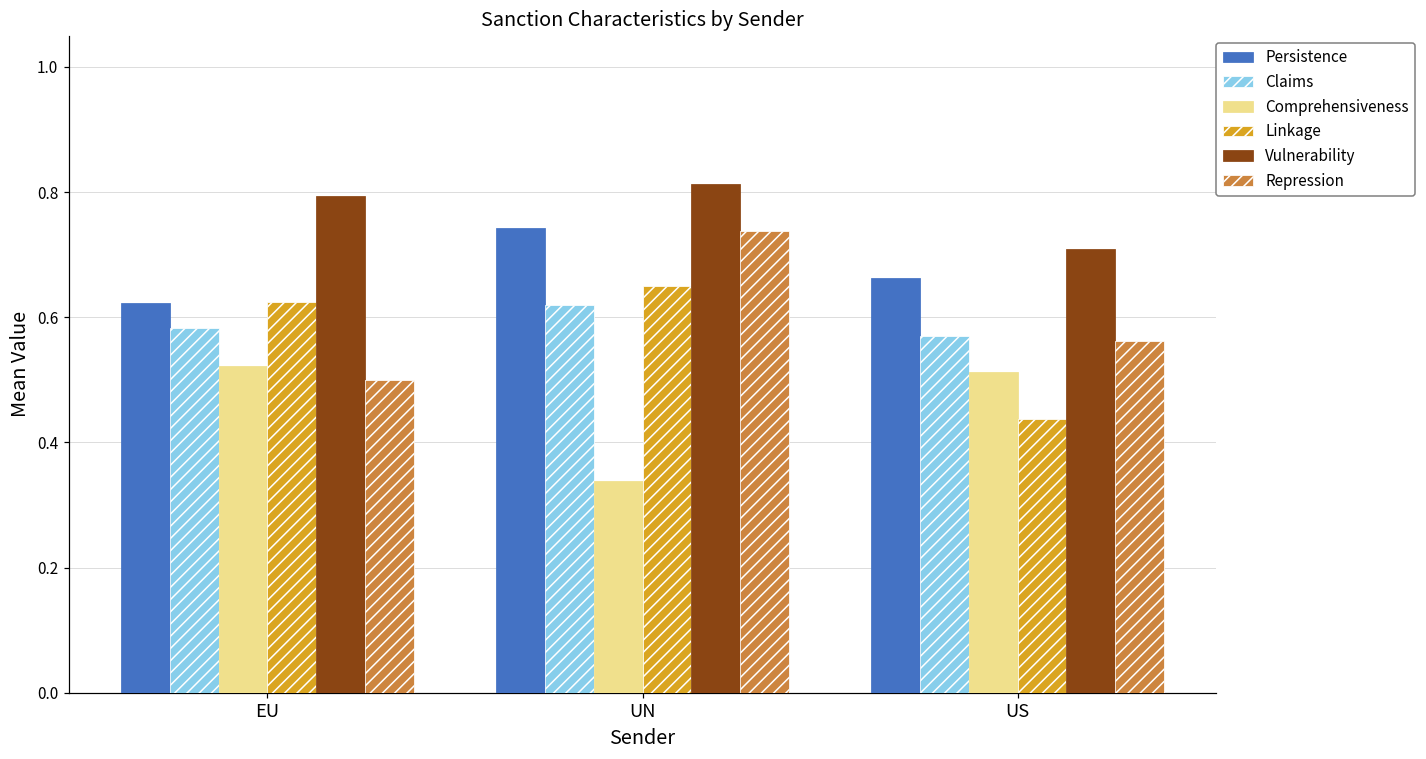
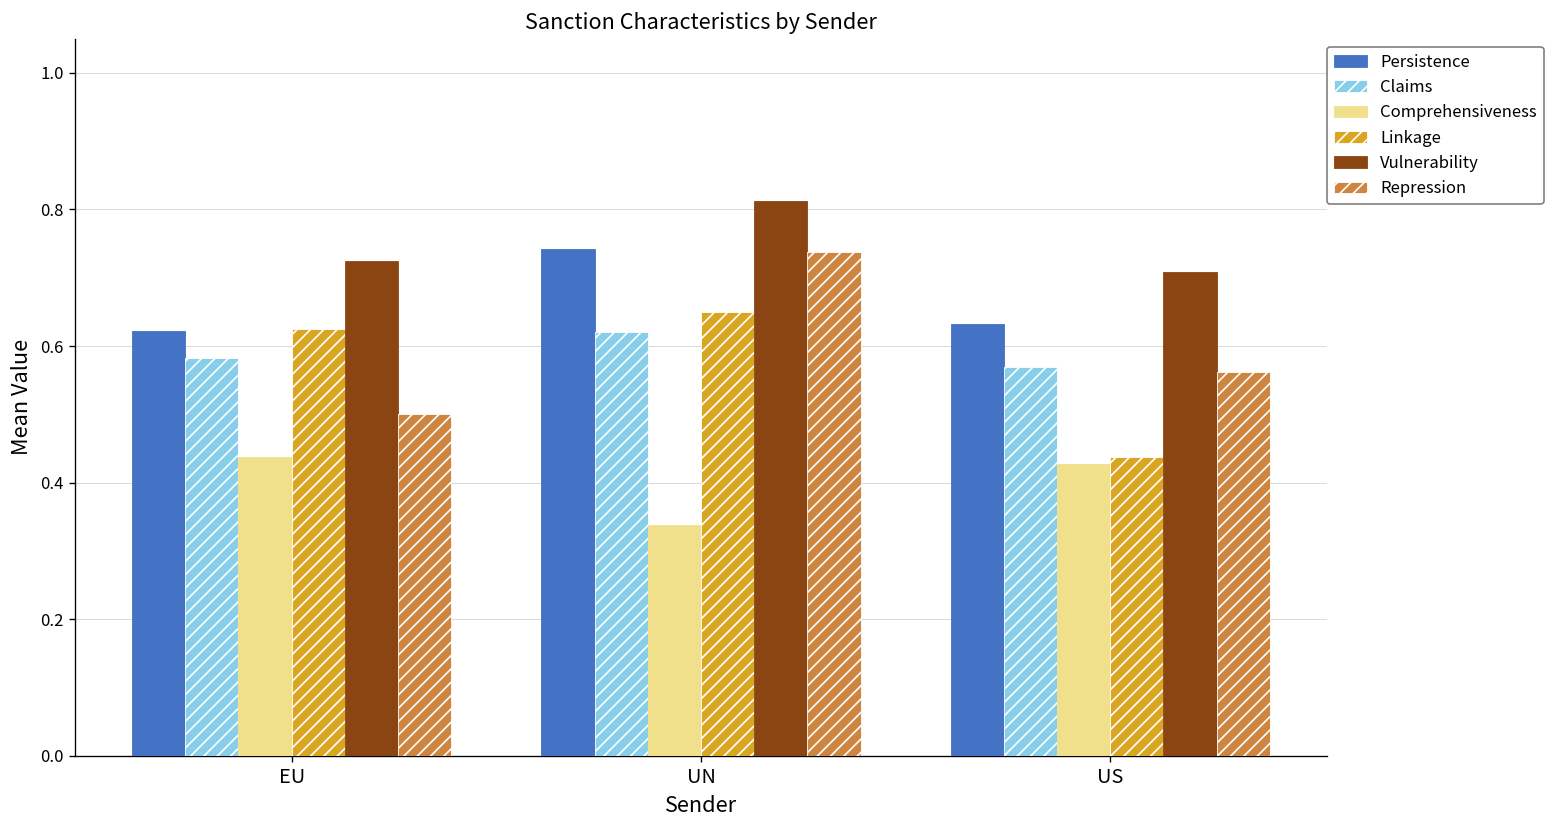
  {
    "Persistence": {
      "EU": 0.62,
      "UN": 0.74,
-     "US": 0.66
+     "US": 0.63
    },
    "Claims": {
      "EU": 0.58,
      "UN": 0.62,
      "US": 0.57
    },
    "Comprehensiveness": {
-     "EU": 0.52,
+     "EU": 0.44,
      "UN": 0.34,
-     "US": 0.51
+     "US": 0.43
    },
    "Vulnerability": {
-     "EU": 0.79,
+     "EU": 0.73,
      "UN": 0.81,
      "US": 0.71
    }
  }
